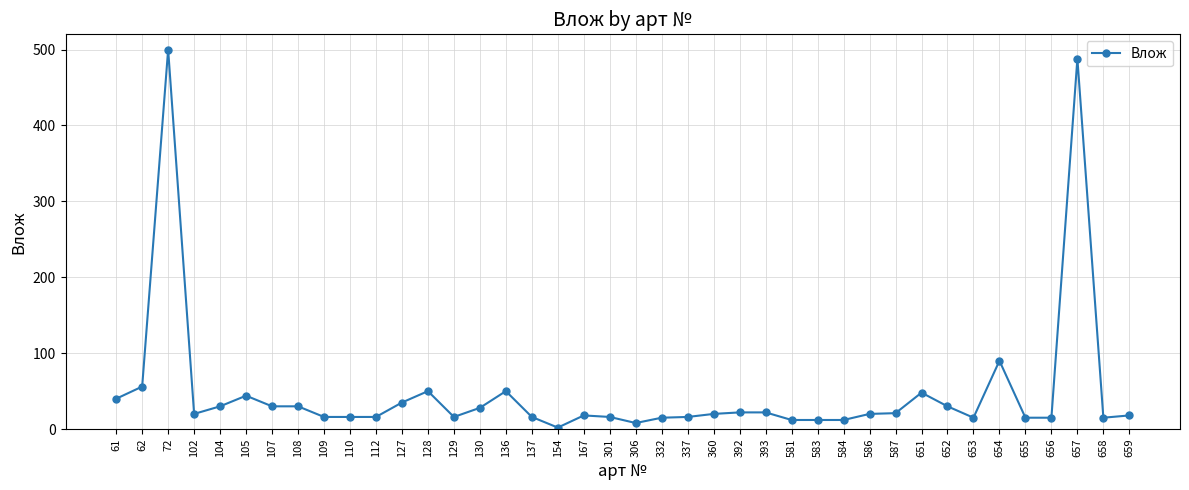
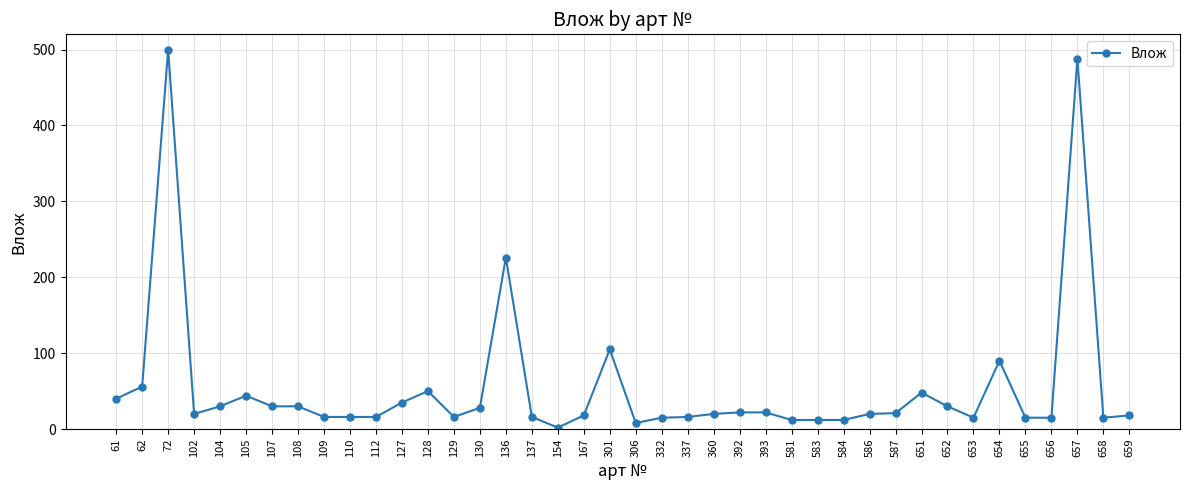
  {
    "61": 40,
    "62": 60,
    "72": 500,
    "102": 20,
    "104": 30,
    "105": 40,
    "107": 30,
    "108": 30,
    "109": 20,
    "110": 20,
    "112": 20,
    "127": 40,
    "128": 50,
    "129": 20,
    "130": 30,
-   "136": 50,
+   "136": 230,
    "137": 20,
    "154": 0,
    "167": 20,
-   "301": 20,
+   "301": 110,
    "306": 10,
    "332": 20,
    "337": 20,
    "360": 20,
    "392": 20,
    "393": 20,
    "581": 10,
    "583": 10,
    "584": 10,
    "586": 20,
    "587": 20,
    "651": 50,
    "652": 30,
    "653": 20,
    "654": 90,
    "655": 20,
    "656": 20,
    "657": 490,
    "658": 20,
    "659": 20
  }
